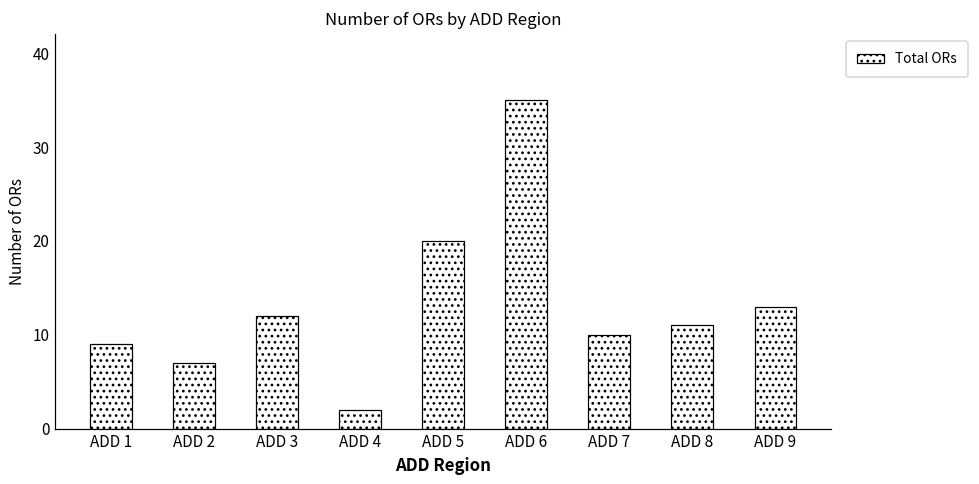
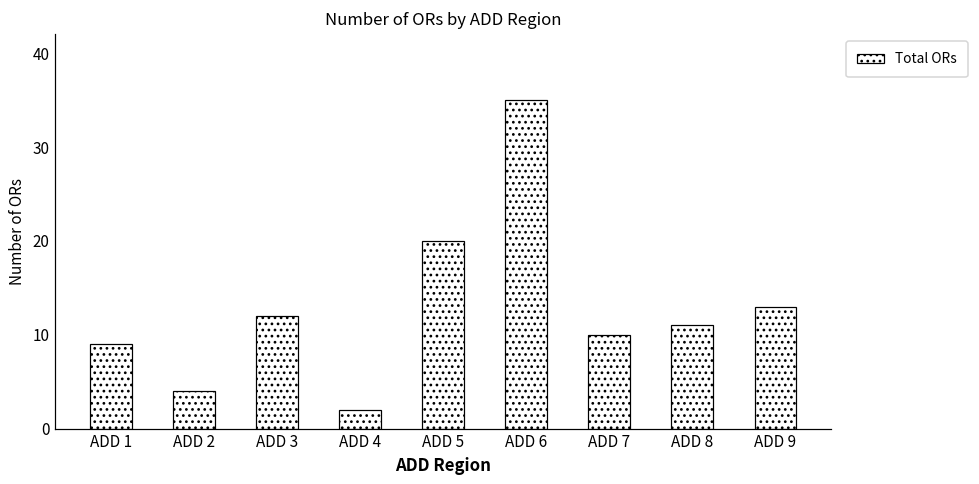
  {
    "ADD 1": 9,
-   "ADD 2": 7,
+   "ADD 2": 4,
    "ADD 3": 12,
    "ADD 4": 2,
    "ADD 5": 20,
    "ADD 6": 35,
    "ADD 7": 10,
    "ADD 8": 11,
    "ADD 9": 13
  }
